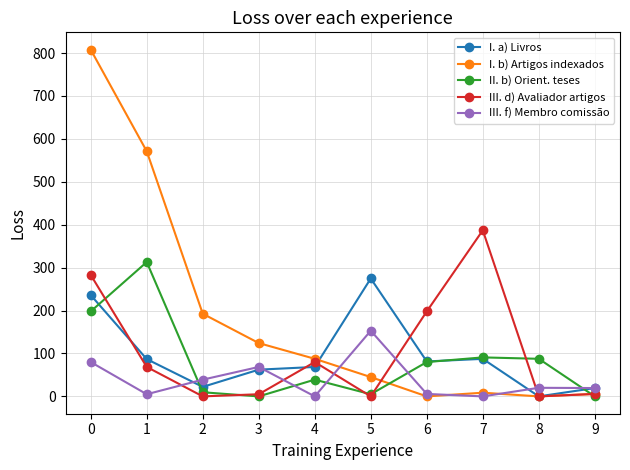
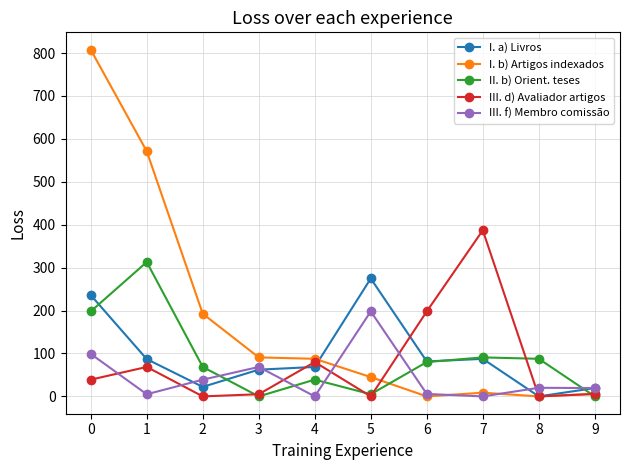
  {
    "I. a) Livros": {
      "0": 240,
      "1": 90,
      "2": 20,
      "3": 60,
      "4": 70,
      "5": 270
    },
    "I. b) Artigos indexados": {
      "0": 810,
      "1": 570,
      "2": 190,
-     "3": 120,
+     "3": 90,
      "4": 90,
      "5": 50,
      "7": 10
    },
    "II. b) Orient. teses": {
      "0": 200,
      "1": 310,
-     "2": 10,
+     "2": 70,
      "4": 40,
      "8": 90
    },
    "III. d) Avaliador artigos": {
-     "0": 280,
+     "0": 40,
      "1": 70,
      "2": 0,
      "4": 80,
      "6": 200,
      "7": 390
    },
    "III. f) Membro comissão": {
-     "0": 80,
+     "0": 100,
      "1": 10,
      "2": 40,
      "3": 70,
      "4": 0,
-     "5": 150,
+     "5": 200,
      "7": 0,
      "8": 20
    }
  }
